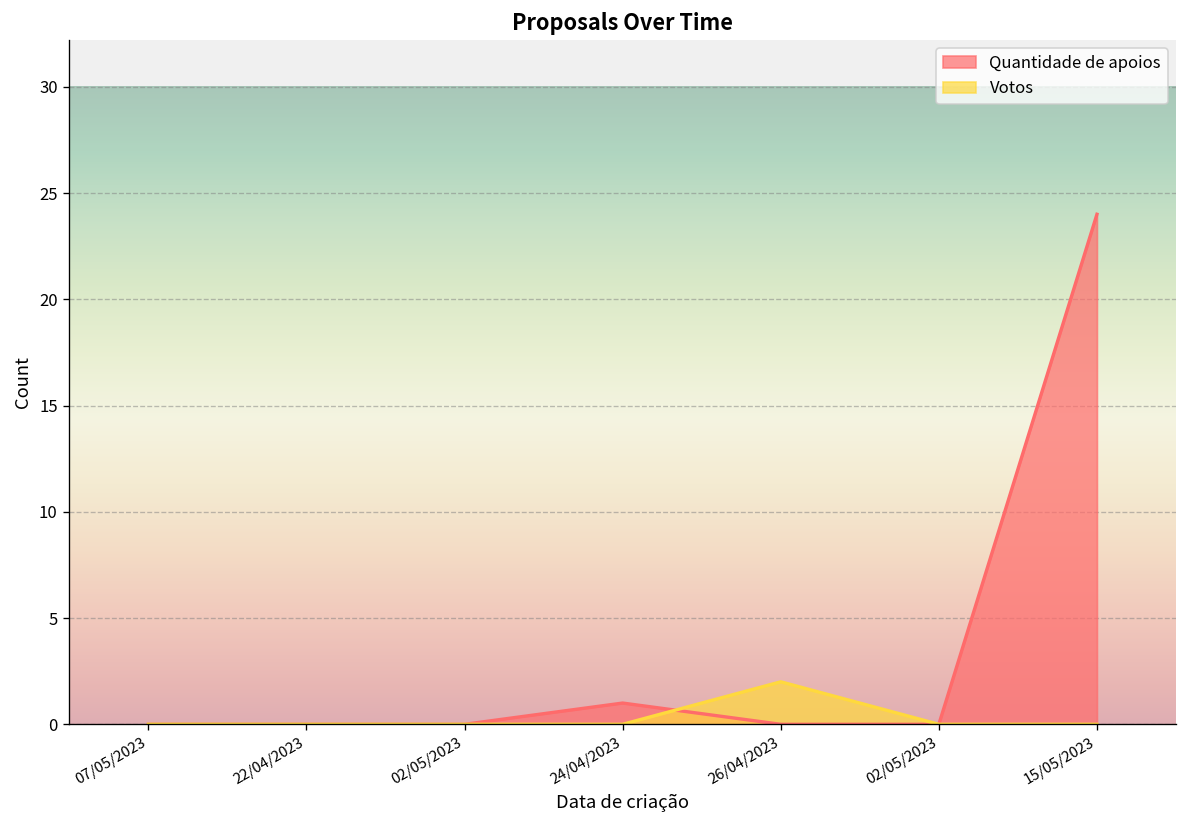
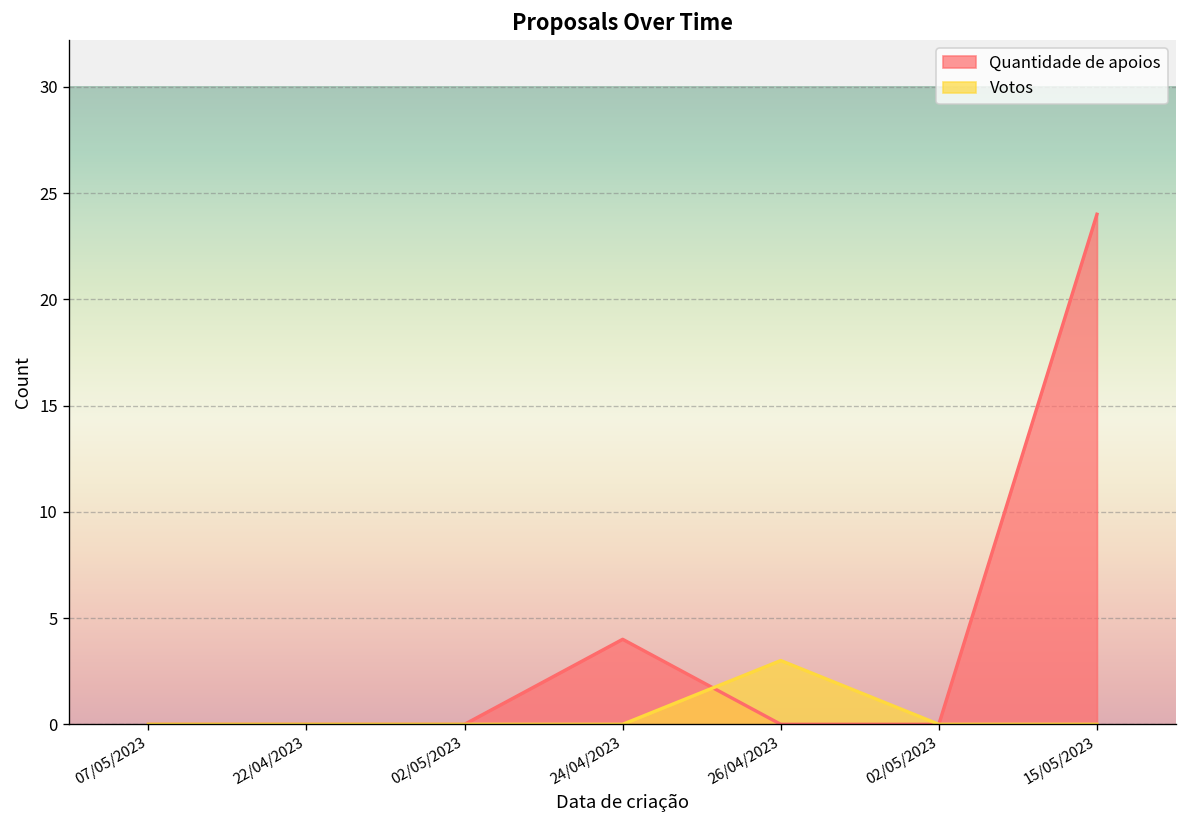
  {
    "Quantidade de apoios": {
-     "24/04/2023": 1,
+     "24/04/2023": 4,
      "26/04/2023": 0,
      "15/05/2023": 24
    },
    "Votos": {
      "24/04/2023": 0,
-     "26/04/2023": 2,
+     "26/04/2023": 3,
      "15/05/2023": 0
    }
  }
